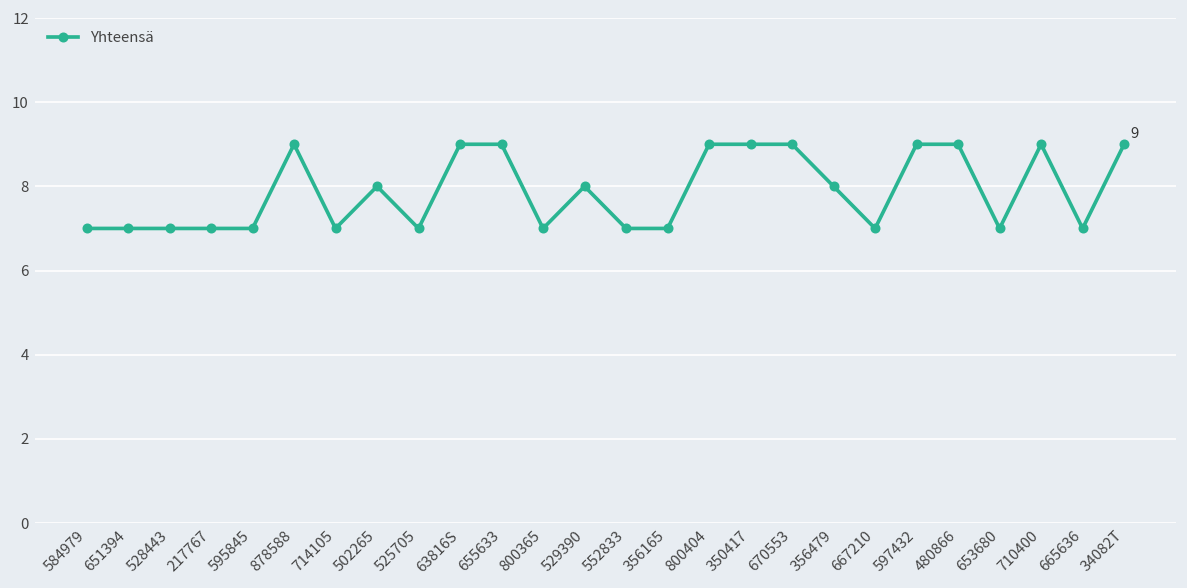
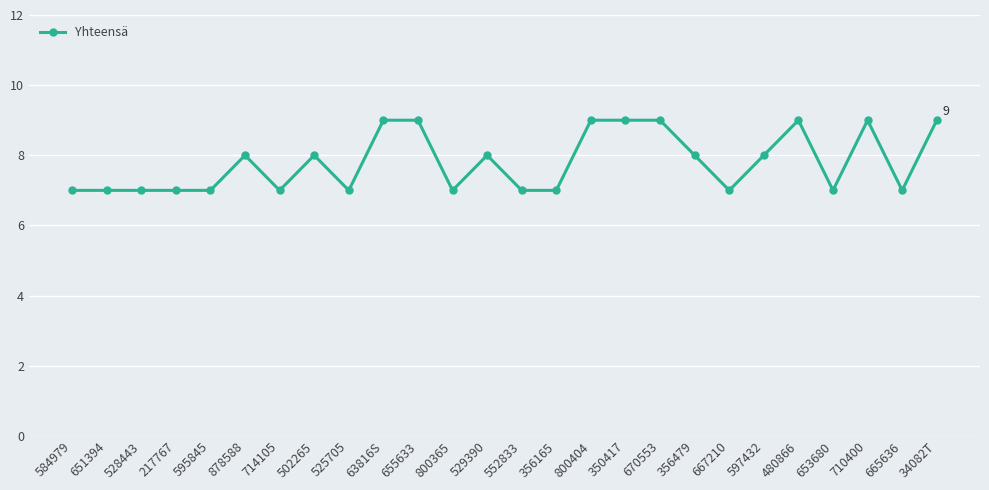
  {
    "584979": 7,
    "651394": 7,
    "528443": 7,
    "217767": 7,
    "595845": 7,
-   "878588": 9,
+   "878588": 8,
    "714105": 7,
    "502265": 8,
    "525705": 7,
    "63816S": 9,
    "655633": 9,
    "800365": 7,
    "529390": 8,
    "552833": 7,
    "356165": 7,
    "800404": 9,
    "350417": 9,
    "670553": 9,
    "356479": 8,
    "667210": 7,
-   "597432": 9,
+   "597432": 8,
    "480866": 9,
    "653680": 7,
    "710400": 9,
    "665636": 7
  }
